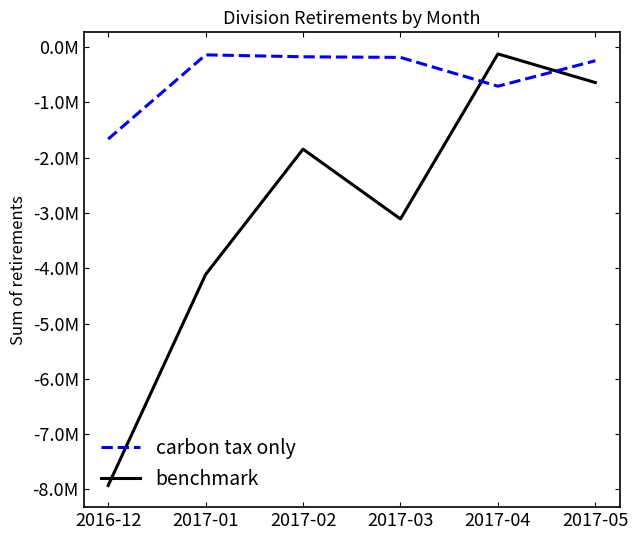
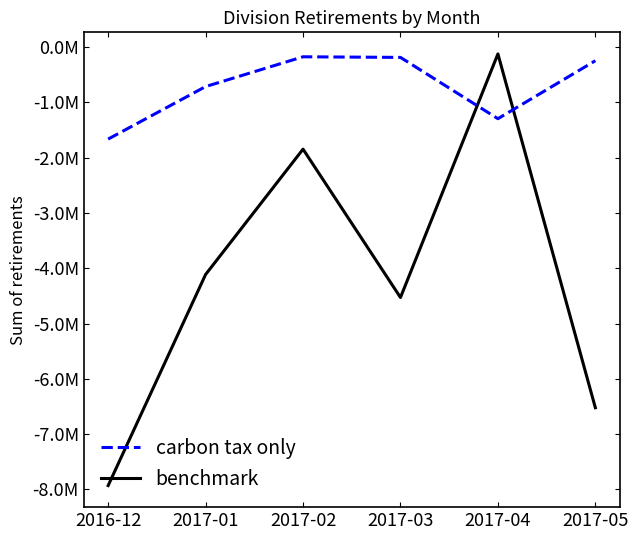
  {
    "benchmark": {
      "2016-12": -7900000,
      "2017-01": -4100000,
      "2017-02": -1800000,
-     "2017-03": -3100000,
+     "2017-03": -4500000,
      "2017-04": -100000,
-     "2017-05": -600000
+     "2017-05": -6500000
    },
    "carbon tax only": {
      "2016-12": -1700000,
-     "2017-01": -100000,
+     "2017-01": -700000,
      "2017-02": -200000,
      "2017-03": -200000,
-     "2017-04": -700000,
+     "2017-04": -1300000,
      "2017-05": -200000
    }
  }
